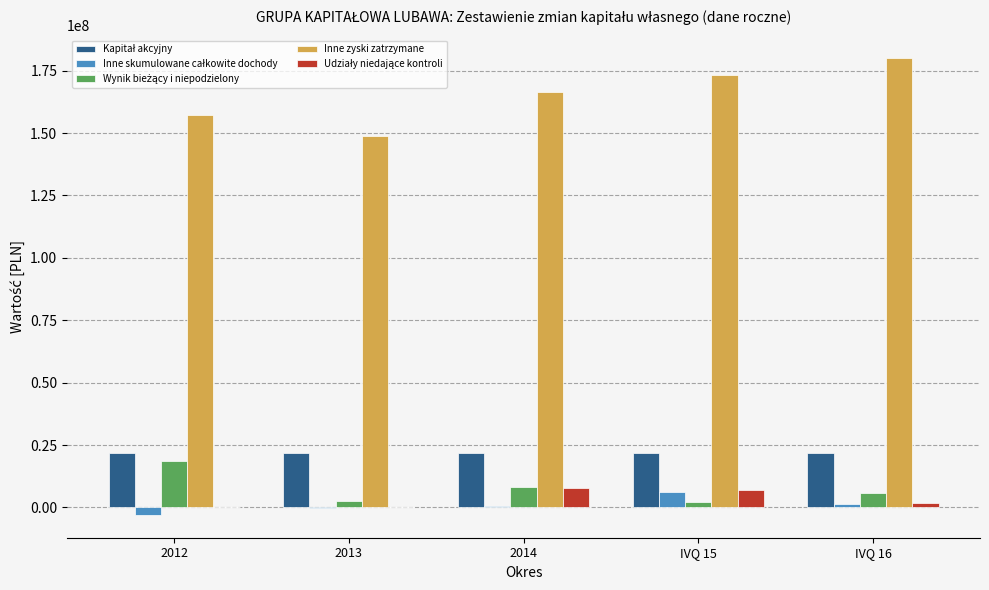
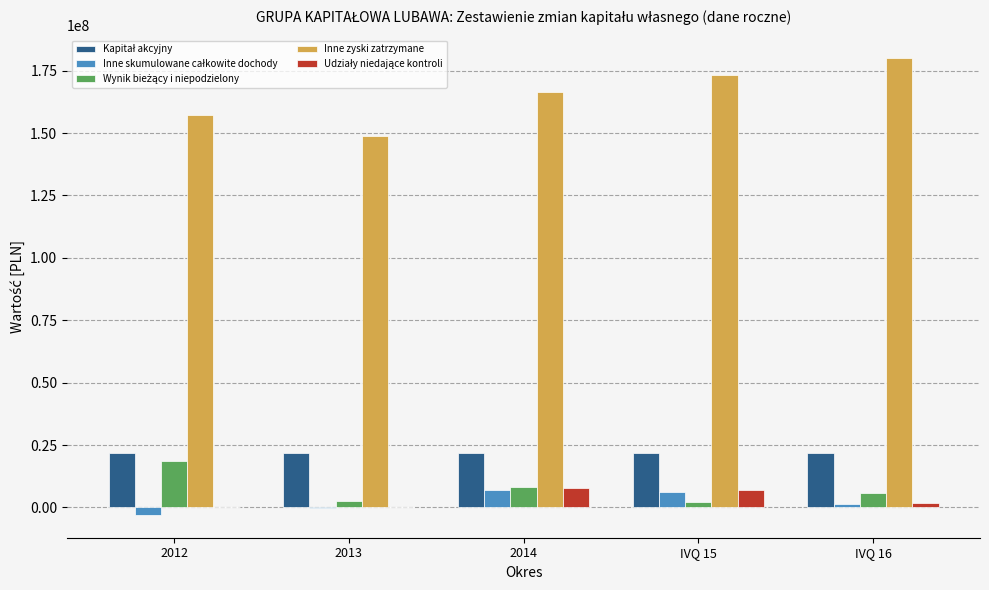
  {
    "Kapitał akcyjny": {
      "2012": 22000000,
      "2013": 22000000,
      "2014": 22000000,
      "IVQ 15": 22000000,
      "IVQ 16": 22000000
    },
    "Inne skumulowane całkowite dochody": {
      "2012": -3000000,
-     "2014": 1000000,
+     "2014": 7000000,
      "IVQ 15": 6000000,
      "IVQ 16": 1000000
    },
    "Wynik bieżący i niepodzielony": {
      "2012": 19000000,
      "2013": 2000000,
      "2014": 8000000,
      "IVQ 15": 2000000,
      "IVQ 16": 6000000
    },
    "Inne zyski zatrzymane": {
      "2012": 157000000,
      "2013": 149000000,
      "2014": 166000000,
      "IVQ 15": 173000000,
      "IVQ 16": 180000000
    },
    "Udziały niedające kontroli": {
      "2012": 0,
      "2014": 8000000,
      "IVQ 15": 7000000,
      "IVQ 16": 2000000
    }
  }
